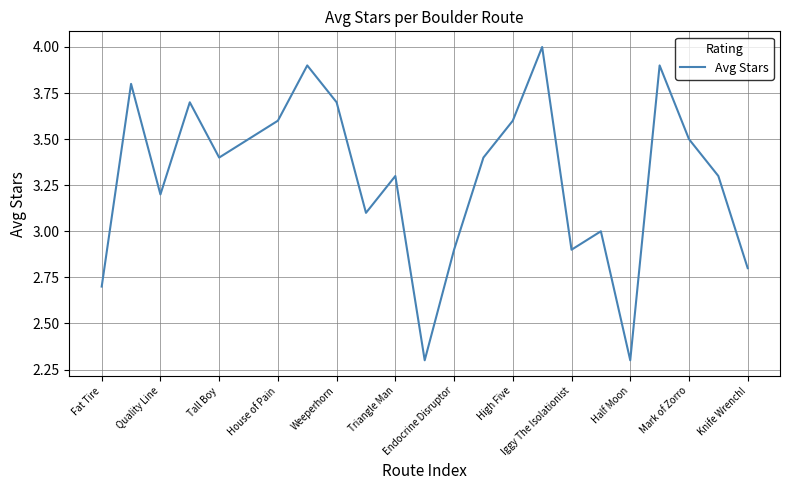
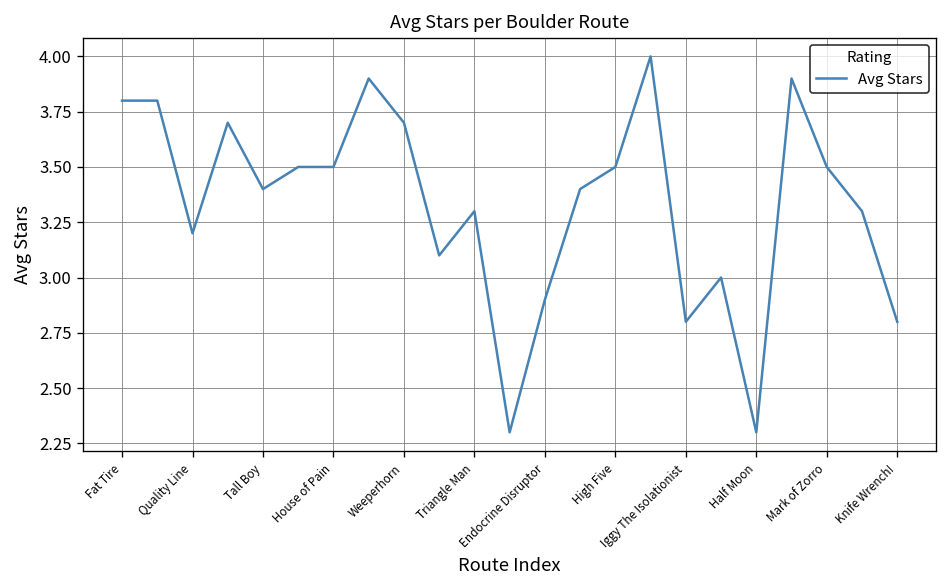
  {
-   "Fat Tire": 2.7,
+   "Fat Tire": 3.8,
    "Quality Line": 3.2,
    "Tall Boy": 3.4,
-   "House of Pain": 3.6,
+   "House of Pain": 3.5,
    "Weeperhorn": 3.7,
    "Triangle Man": 3.3,
    "Endocrine Disruptor": 2.9,
-   "High Five": 3.6,
-   "Iggy The Isolationist": 2.9,
+   "High Five": 3.5,
+   "Iggy The Isolationist": 2.8,
    "Half Moon": 2.3,
    "Mark of Zorro": 3.5,
    "Knife Wrench!": 2.8
  }
